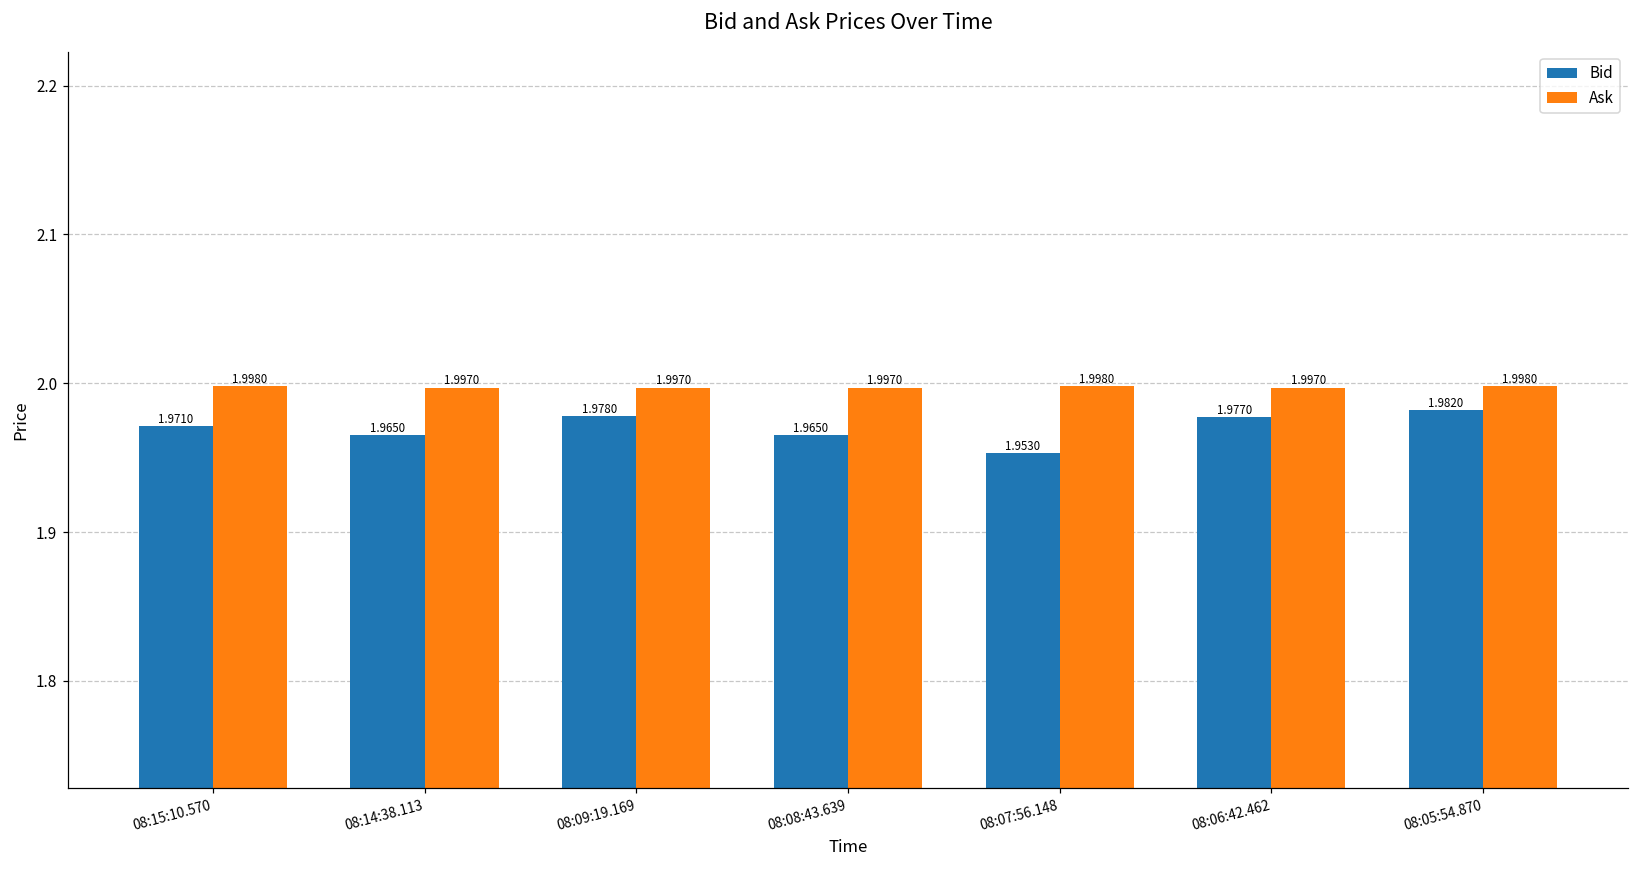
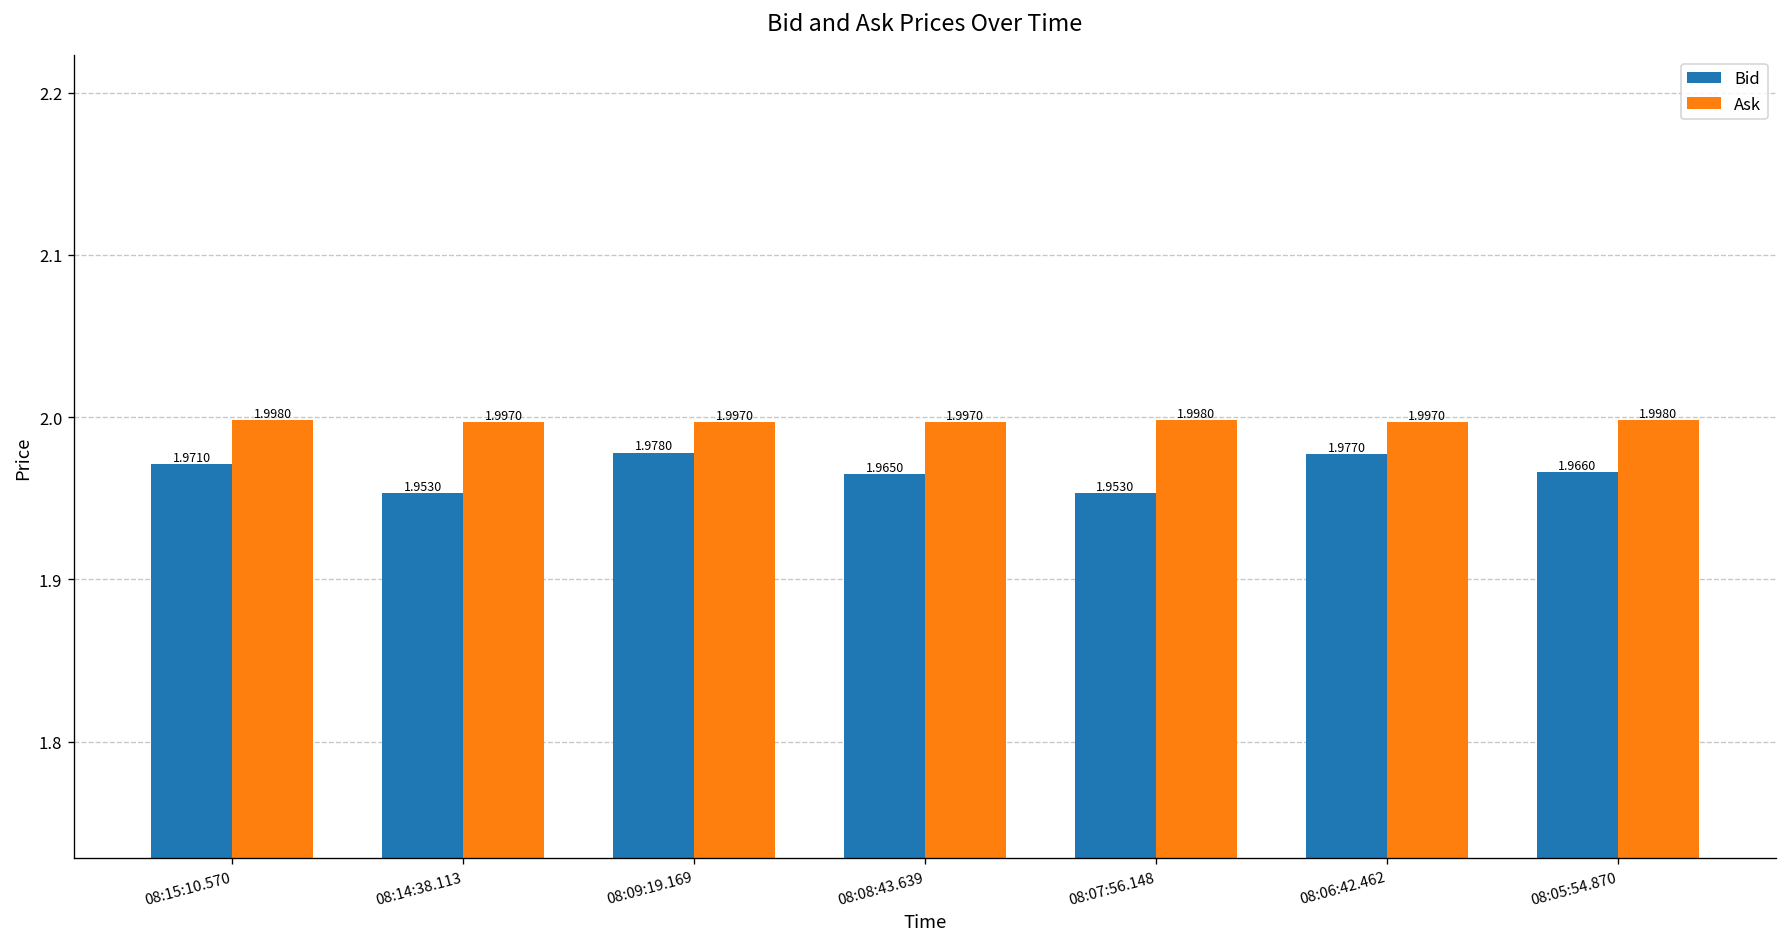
  {
    "Bid": {
      "08:15:10.570": 1.9710,
-     "08:14:38.113": 1.9650,
+     "08:14:38.113": 1.9530,
      "08:09:19.169": 1.9780,
      "08:08:43.639": 1.9650,
      "08:07:56.148": 1.9530,
      "08:06:42.462": 1.9770,
-     "08:05:54.870": 1.9820
+     "08:05:54.870": 1.9660
    },
    "Ask": {
      "08:15:10.570": 1.9980,
      "08:14:38.113": 1.9970,
      "08:09:19.169": 1.9970,
      "08:08:43.639": 1.9970,
      "08:07:56.148": 1.9980,
      "08:06:42.462": 1.9970,
      "08:05:54.870": 1.9980
    }
  }
